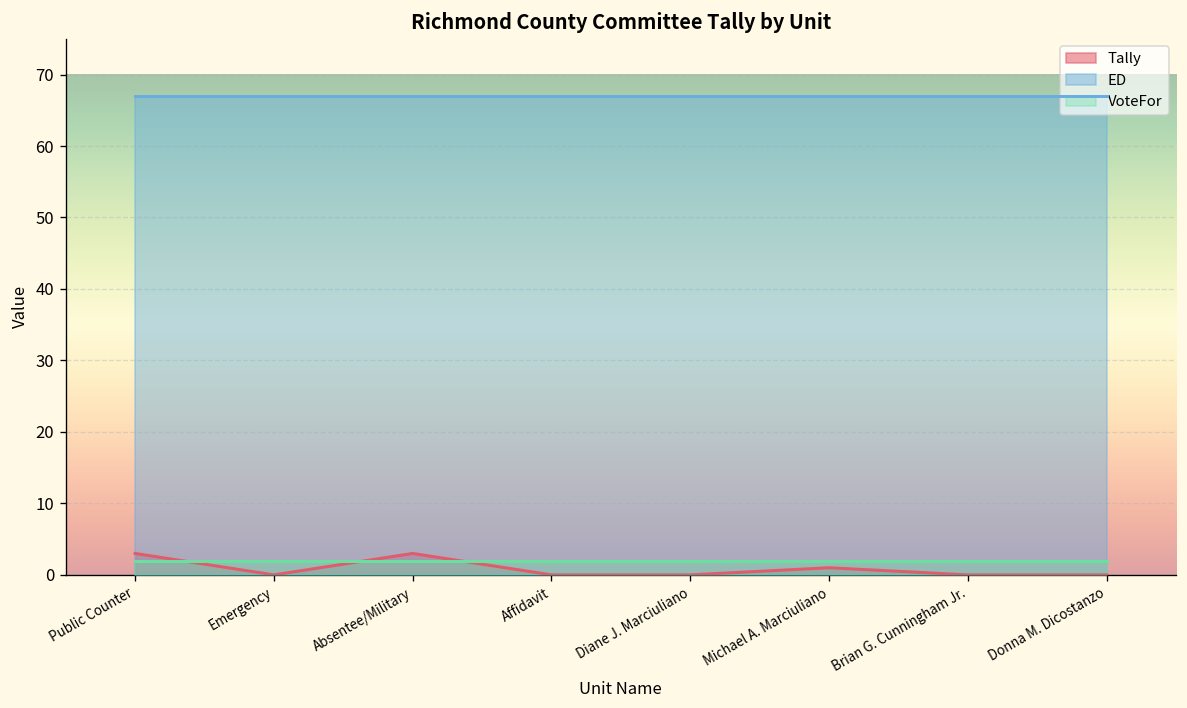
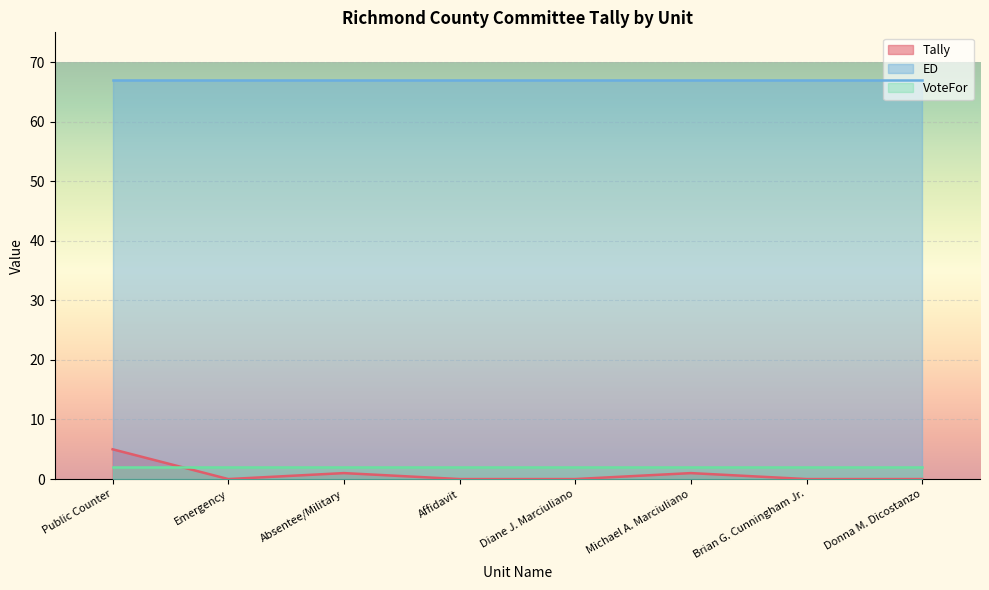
  {
    "Tally": {
-     "Public Counter": 3,
+     "Public Counter": 5,
      "Emergency": 0,
-     "Absentee/Military": 3,
+     "Absentee/Military": 1,
      "Affidavit": 0,
      "Diane J. Marciuliano": 0,
      "Michael A. Marciuliano": 1,
      "Brian G. Cunningham Jr.": 0,
      "Donna M. Dicostanzo": 0
    }
  }
